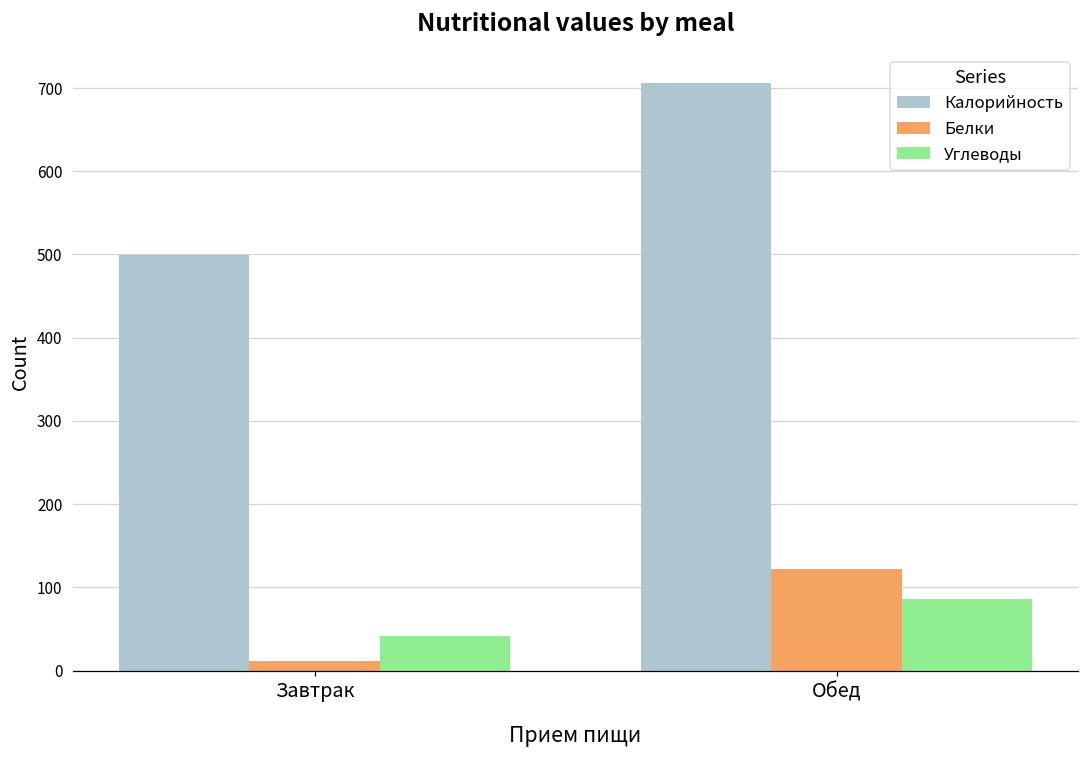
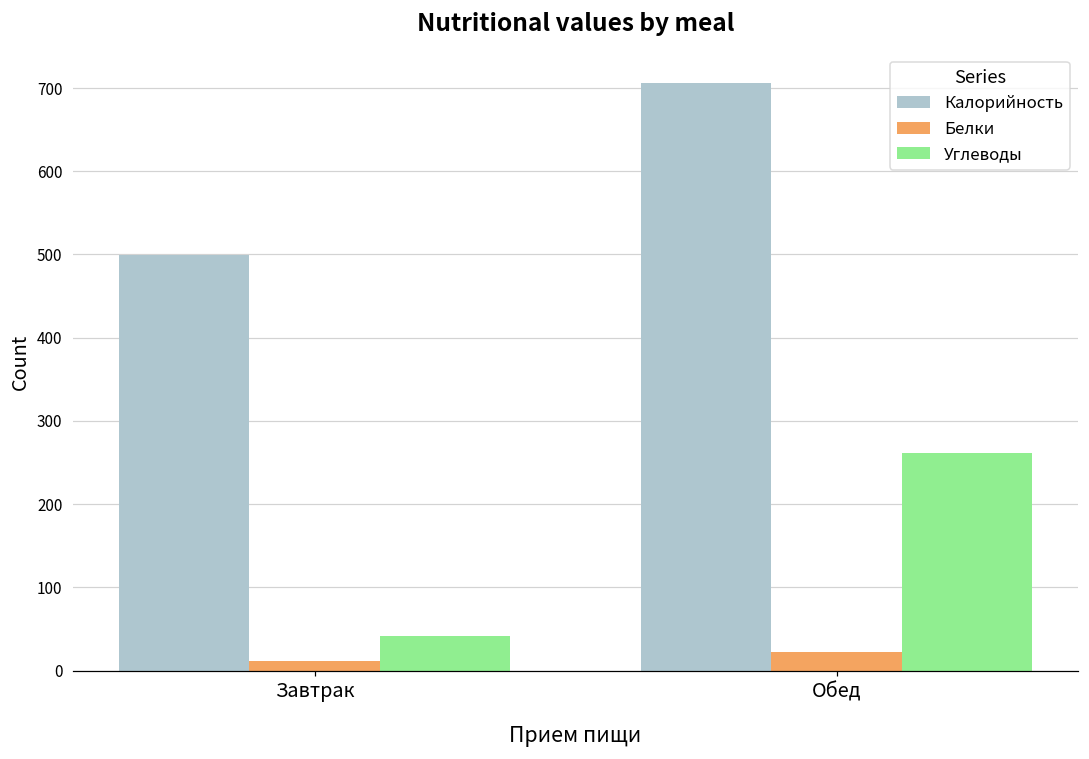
  {
    "Калорийность": {
      "Завтрак": 500,
      "Обед": 710
    },
    "Белки": {
      "Завтрак": 10,
-     "Обед": 120
+     "Обед": 20
    },
    "Углеводы": {
      "Завтрак": 40,
-     "Обед": 90
+     "Обед": 260
    }
  }
